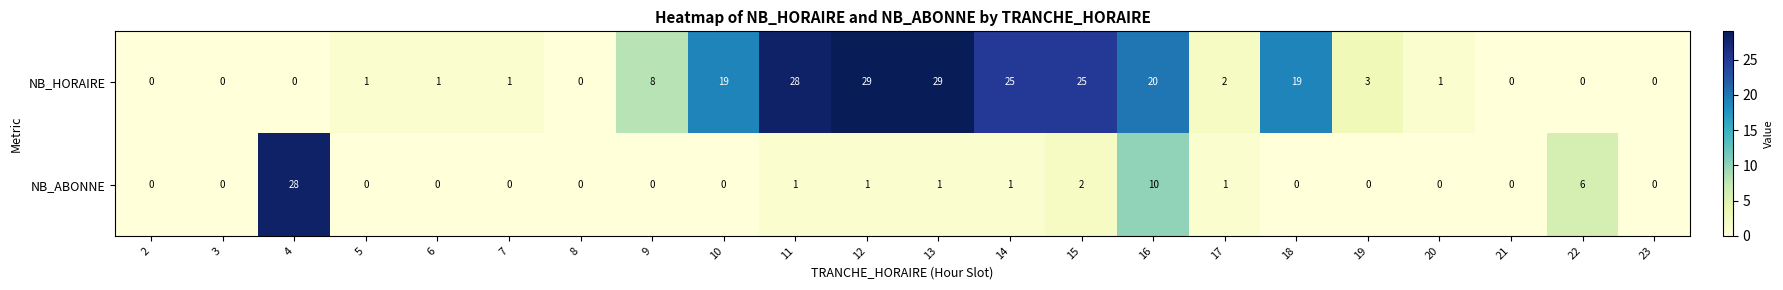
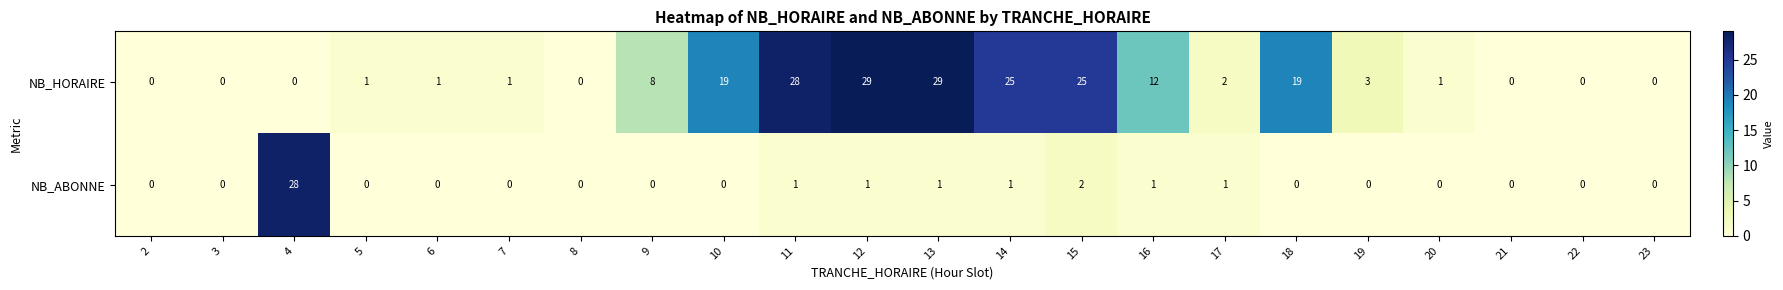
  {
    "NB_HORAIRE": {
      "2": 0,
      "3": 0,
      "4": 0,
      "5": 1,
      "6": 1,
      "7": 1,
      "8": 0,
      "9": 8,
      "10": 19,
      "11": 28,
      "12": 29,
      "13": 29,
      "14": 25,
      "15": 25,
-     "16": 20,
+     "16": 12,
      "17": 2,
      "18": 19,
      "19": 3,
      "20": 1,
      "21": 0,
      "22": 0,
      "23": 0
    },
    "NB_ABONNE": {
      "2": 0,
      "3": 0,
      "4": 28,
      "5": 0,
      "6": 0,
      "7": 0,
      "8": 0,
      "9": 0,
      "10": 0,
      "11": 1,
      "12": 1,
      "13": 1,
      "14": 1,
      "15": 2,
-     "16": 10,
+     "16": 1,
      "17": 1,
      "18": 0,
      "19": 0,
      "20": 0,
      "21": 0,
-     "22": 6,
+     "22": 0,
      "23": 0
    }
  }
